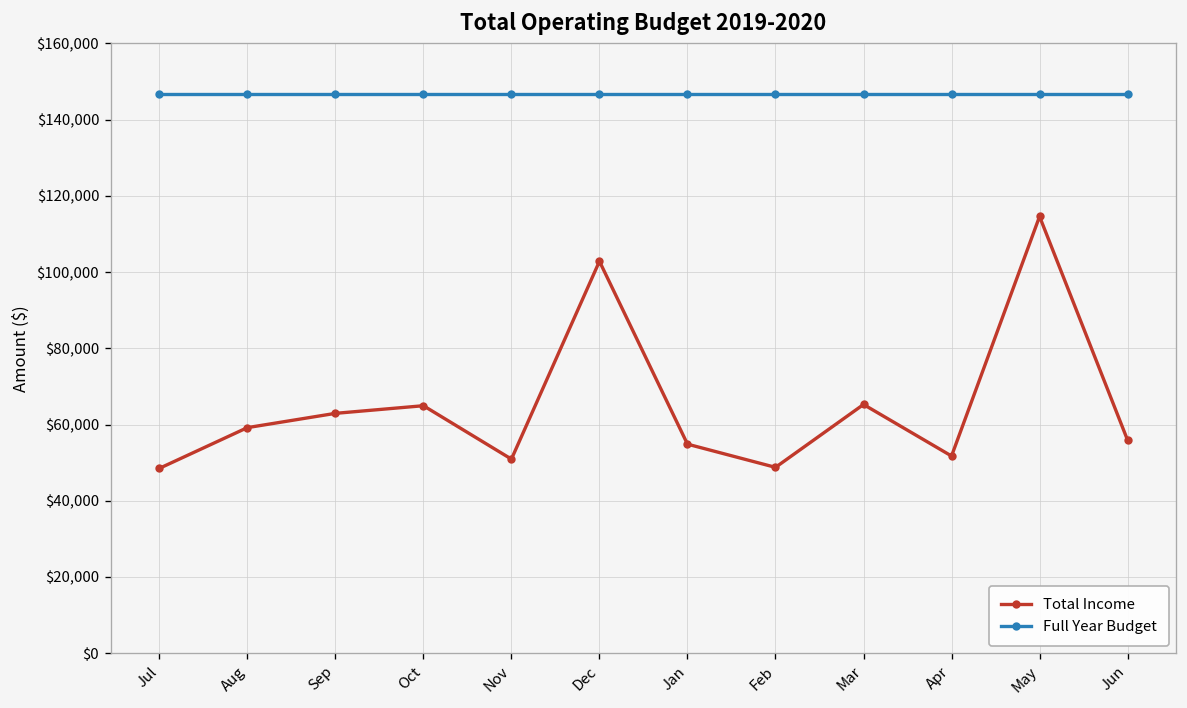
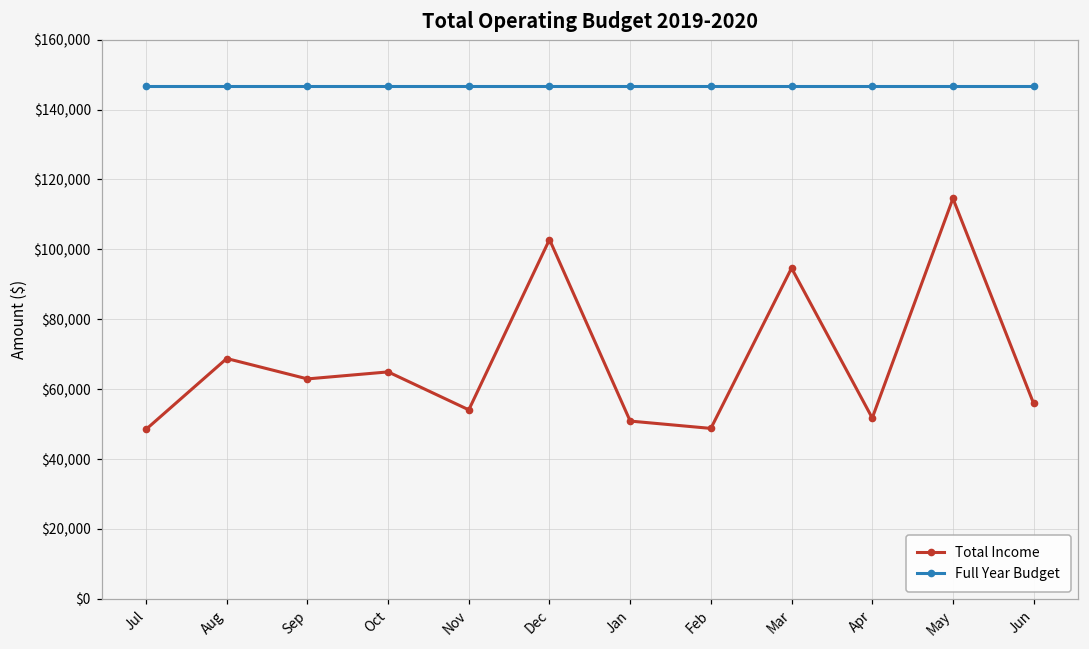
  {
    "Total Income": {
      "Jul": "$49,000",
-     "Aug": "$59,000",
+     "Aug": "$69,000",
      "Sep": "$63,000",
      "Oct": "$65,000",
-     "Nov": "$51,000",
+     "Nov": "$54,000",
      "Dec": "$103,000",
-     "Jan": "$55,000",
+     "Jan": "$51,000",
      "Feb": "$49,000",
-     "Mar": "$65,000",
+     "Mar": "$95,000",
      "Apr": "$52,000",
      "May": "$115,000",
      "Jun": "$56,000"
    },
    "Full Year Budget": {
      "Jul": "$147,000",
      "Aug": "$147,000",
      "Sep": "$147,000",
      "Oct": "$147,000",
      "Nov": "$147,000",
      "Dec": "$147,000",
      "Jan": "$147,000",
      "Feb": "$147,000",
      "Mar": "$147,000",
      "Apr": "$147,000",
      "May": "$147,000",
      "Jun": "$147,000"
    }
  }
